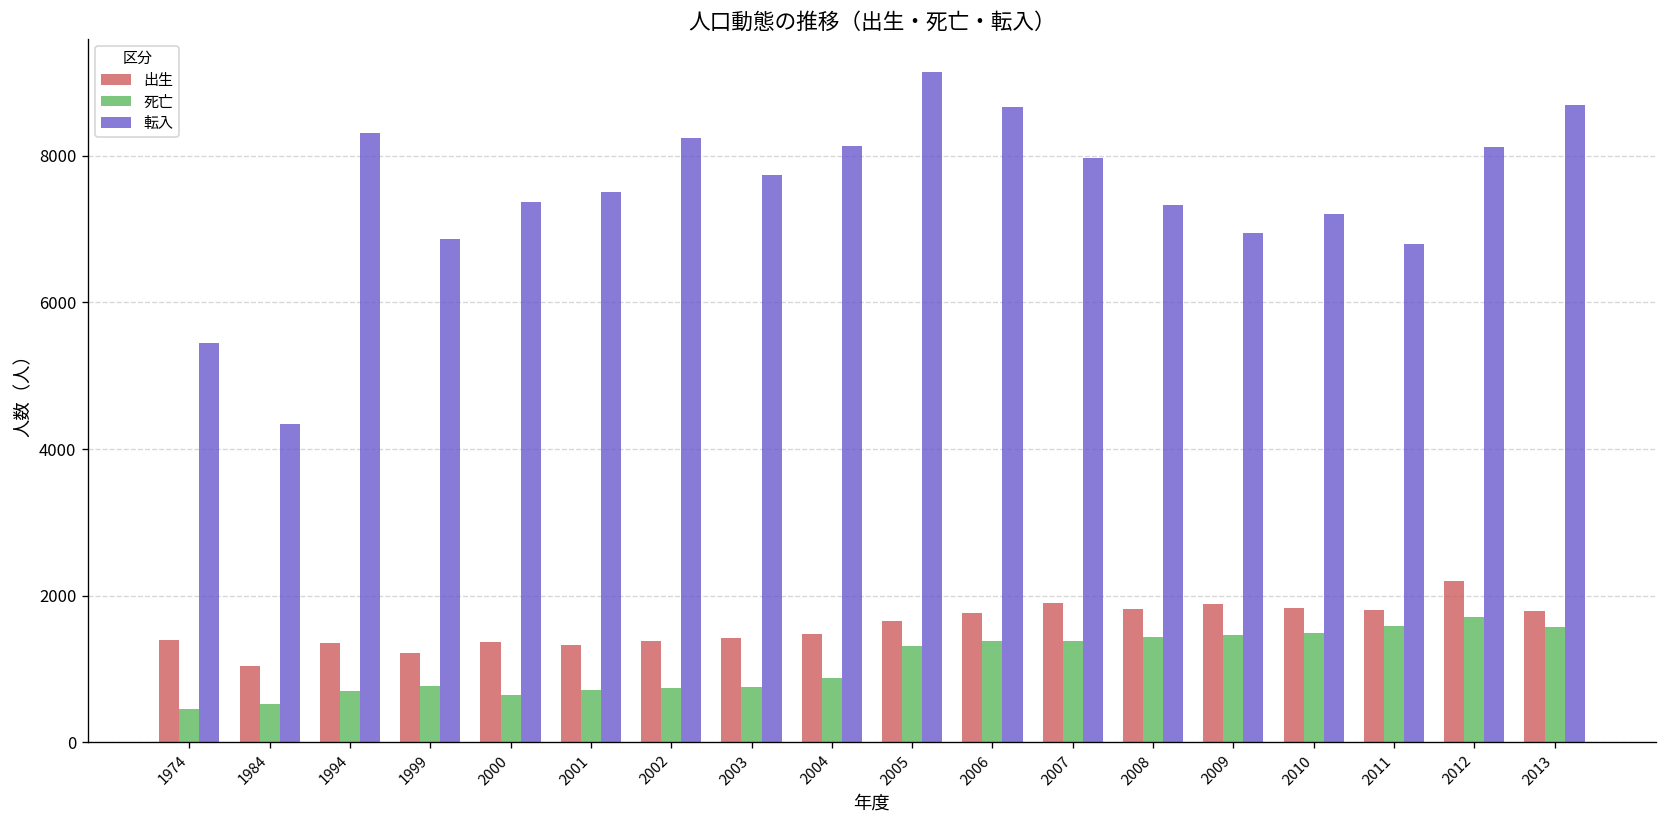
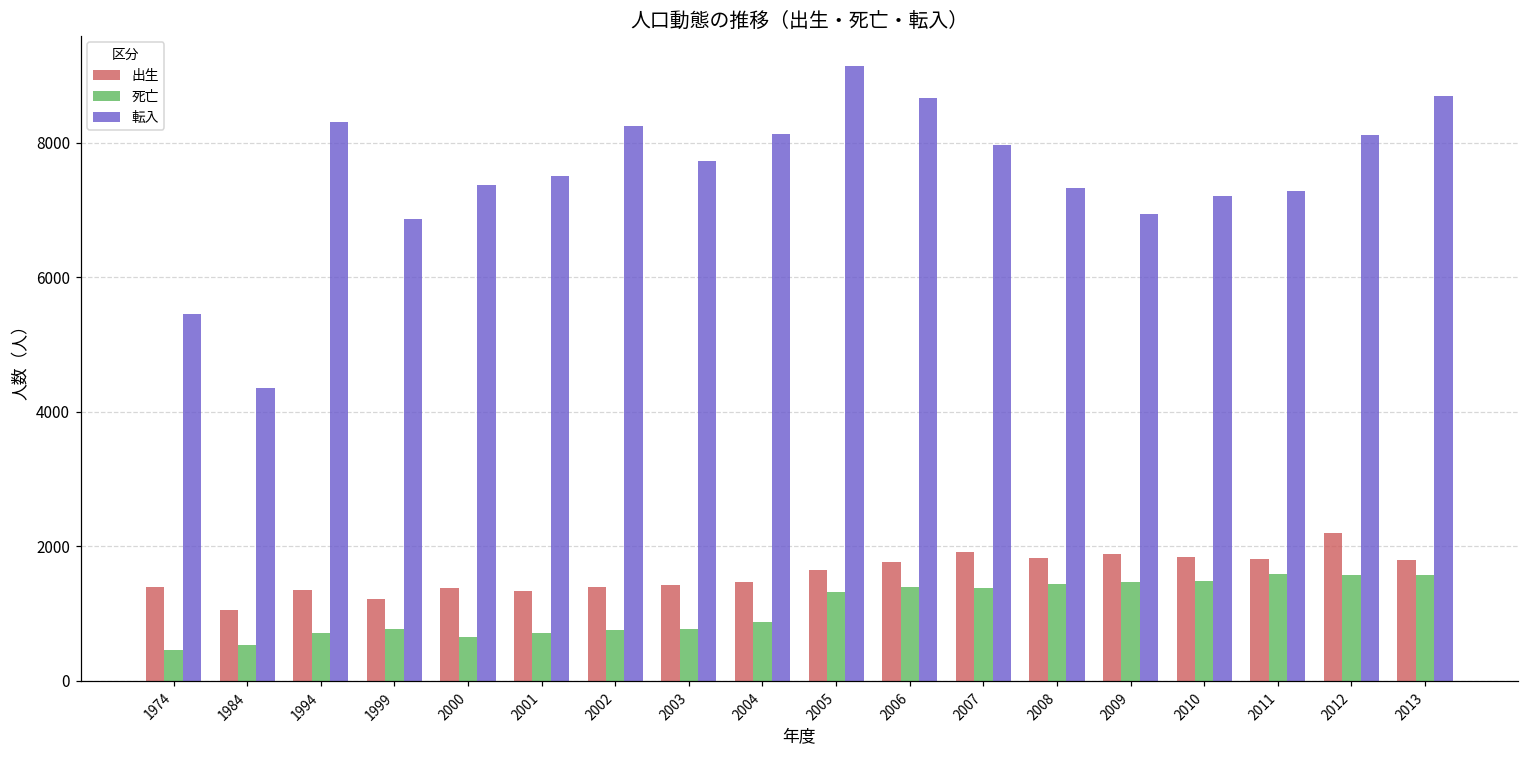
  {
    "出生": {
      "1974": 1400,
      "1984": 1000,
      "1994": 1400,
      "1999": 1200,
      "2000": 1400,
      "2001": 1300,
      "2002": 1400,
      "2003": 1400,
      "2004": 1500,
      "2005": 1700,
      "2006": 1800,
      "2007": 1900,
      "2008": 1800,
      "2009": 1900,
      "2010": 1800,
      "2011": 1800,
      "2012": 2200,
      "2013": 1800
    },
    "死亡": {
      "1974": 500,
      "1984": 500,
      "1994": 700,
      "1999": 800,
      "2000": 700,
      "2001": 700,
      "2002": 700,
      "2003": 800,
      "2004": 900,
      "2005": 1300,
      "2006": 1400,
      "2007": 1400,
      "2008": 1400,
      "2009": 1500,
      "2010": 1500,
      "2011": 1600,
-     "2012": 1700,
+     "2012": 1600,
      "2013": 1600
    },
    "転入": {
      "1974": 5500,
      "1984": 4300,
      "1994": 8300,
      "1999": 6900,
      "2000": 7400,
      "2001": 7500,
      "2002": 8200,
      "2003": 7700,
      "2004": 8100,
      "2005": 9100,
      "2006": 8700,
      "2007": 8000,
      "2008": 7300,
      "2009": 6900,
      "2010": 7200,
-     "2011": 6800,
+     "2011": 7300,
      "2012": 8100,
      "2013": 8700
    }
  }
